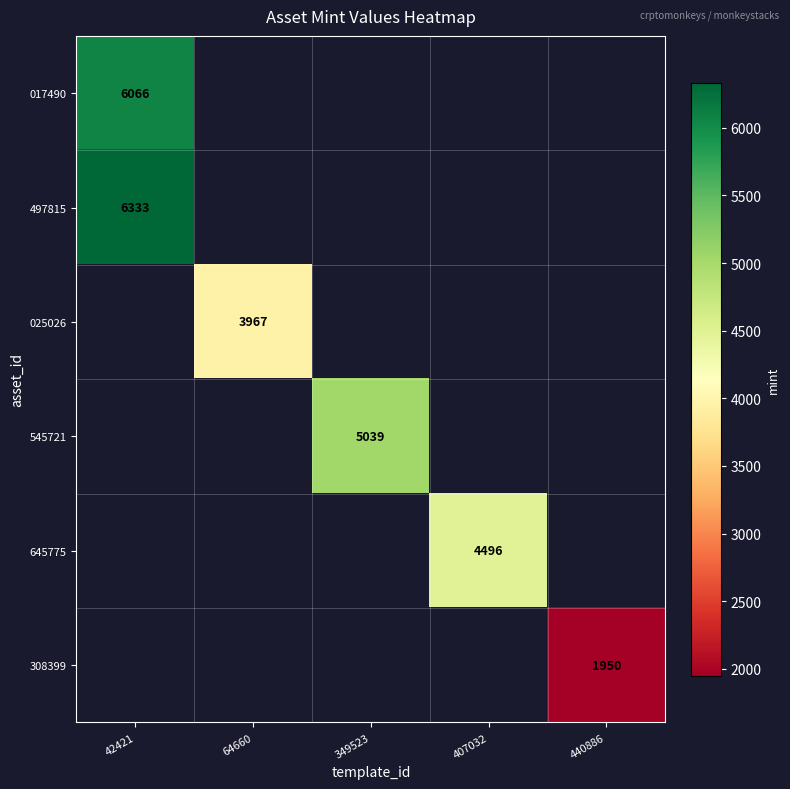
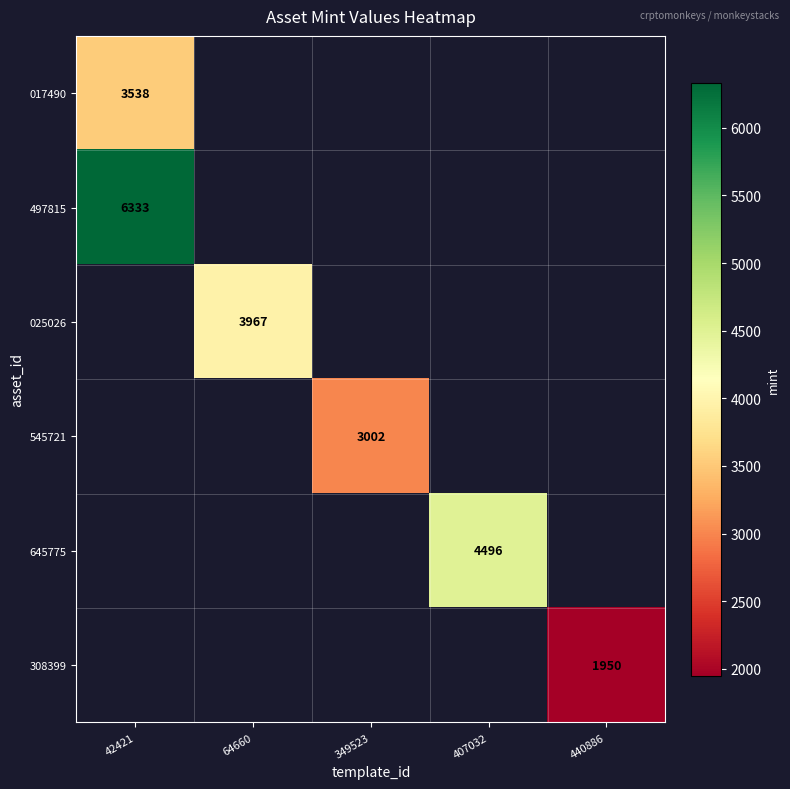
  {
    "017490": {
-     "42421": 6066
+     "42421": 3538
    },
    "497815": {
      "42421": 6333
    },
    "025026": {
      "64660": 3967
    },
    "545721": {
-     "349523": 5039
+     "349523": 3002
    },
    "645775": {
      "407032": 4496
    },
    "308399": {
      "440886": 1950
    }
  }
